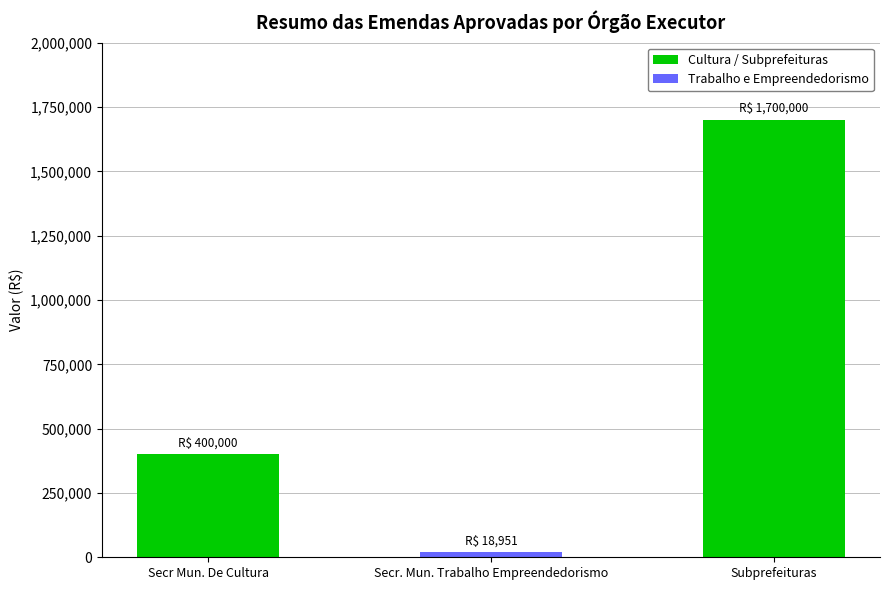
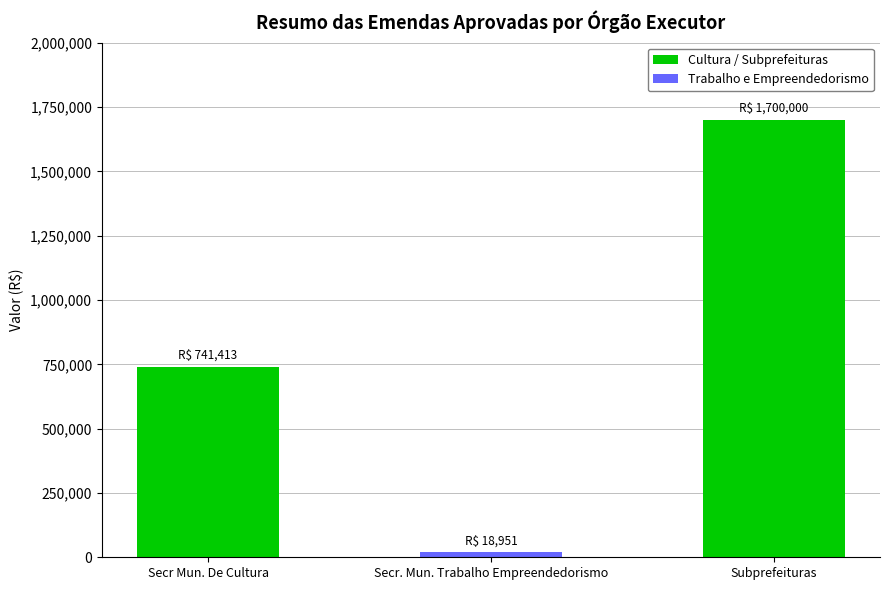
  {
-   "Secr Mun. De Cultura": "400,000",
+   "Secr Mun. De Cultura": "741,413",
    "Secr. Mun. Trabalho Empreendedorismo": "18,951",
    "Subprefeituras": "1,700,000"
  }
